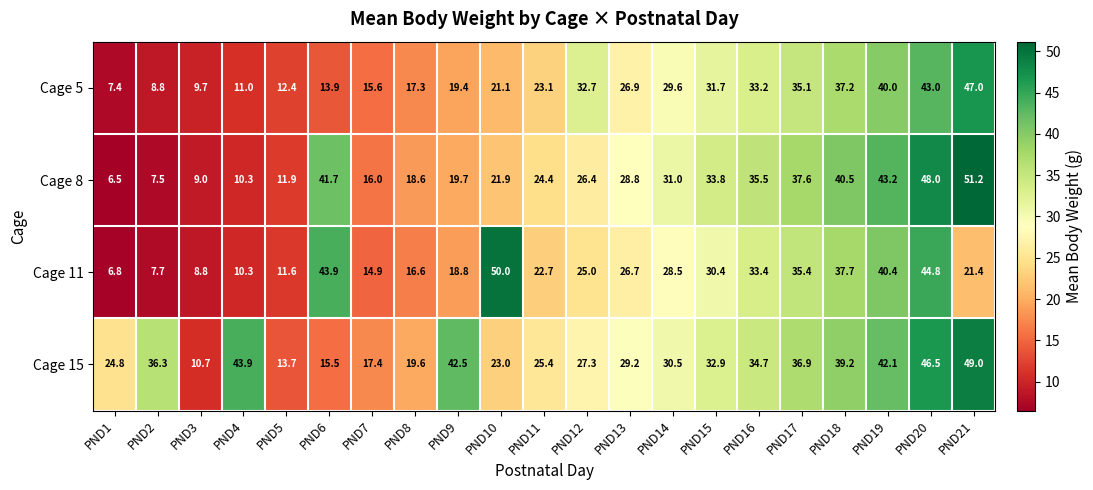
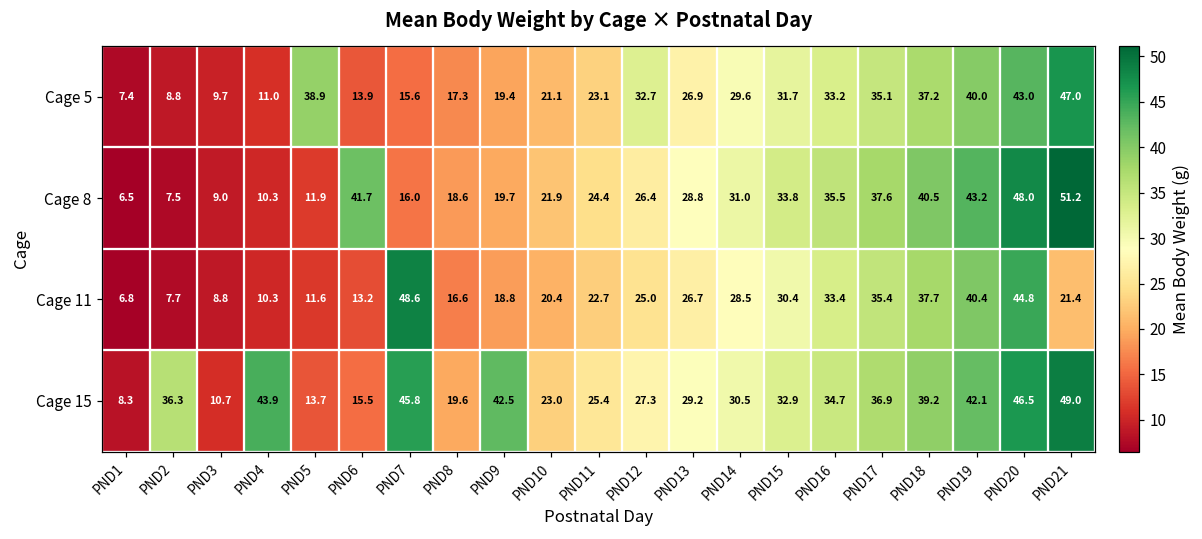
  {
    "Cage 5": {
      "PND1": 7.4,
      "PND2": 8.8,
      "PND3": 9.7,
      "PND4": 11.0,
-     "PND5": 12.4,
+     "PND5": 38.9,
      "PND6": 13.9,
      "PND7": 15.6,
      "PND8": 17.3,
      "PND9": 19.4,
      "PND10": 21.1,
      "PND11": 23.1,
      "PND12": 32.7,
      "PND13": 26.9,
      "PND14": 29.6,
      "PND15": 31.7,
      "PND16": 33.2,
      "PND17": 35.1,
      "PND18": 37.2,
      "PND19": 40.0,
      "PND20": 43.0,
      "PND21": 47.0
    },
    "Cage 8": {
      "PND1": 6.5,
      "PND2": 7.5,
      "PND3": 9.0,
      "PND4": 10.3,
      "PND5": 11.9,
      "PND6": 41.7,
      "PND7": 16.0,
      "PND8": 18.6,
      "PND9": 19.7,
      "PND10": 21.9,
      "PND11": 24.4,
      "PND12": 26.4,
      "PND13": 28.8,
      "PND14": 31.0,
      "PND15": 33.8,
      "PND16": 35.5,
      "PND17": 37.6,
      "PND18": 40.5,
      "PND19": 43.2,
      "PND20": 48.0,
      "PND21": 51.2
    },
    "Cage 11": {
      "PND1": 6.8,
      "PND2": 7.7,
      "PND3": 8.8,
      "PND4": 10.3,
      "PND5": 11.6,
-     "PND6": 43.9,
-     "PND7": 14.9,
+     "PND6": 13.2,
+     "PND7": 48.6,
      "PND8": 16.6,
      "PND9": 18.8,
-     "PND10": 50.0,
+     "PND10": 20.4,
      "PND11": 22.7,
      "PND12": 25.0,
      "PND13": 26.7,
      "PND14": 28.5,
      "PND15": 30.4,
      "PND16": 33.4,
      "PND17": 35.4,
      "PND18": 37.7,
      "PND19": 40.4,
      "PND20": 44.8,
      "PND21": 21.4
    },
    "Cage 15": {
-     "PND1": 24.8,
+     "PND1": 8.3,
      "PND2": 36.3,
      "PND3": 10.7,
      "PND4": 43.9,
      "PND5": 13.7,
      "PND6": 15.5,
-     "PND7": 17.4,
+     "PND7": 45.8,
      "PND8": 19.6,
      "PND9": 42.5,
      "PND10": 23.0,
      "PND11": 25.4,
      "PND12": 27.3,
      "PND13": 29.2,
      "PND14": 30.5,
      "PND15": 32.9,
      "PND16": 34.7,
      "PND17": 36.9,
      "PND18": 39.2,
      "PND19": 42.1,
      "PND20": 46.5,
      "PND21": 49.0
    }
  }
